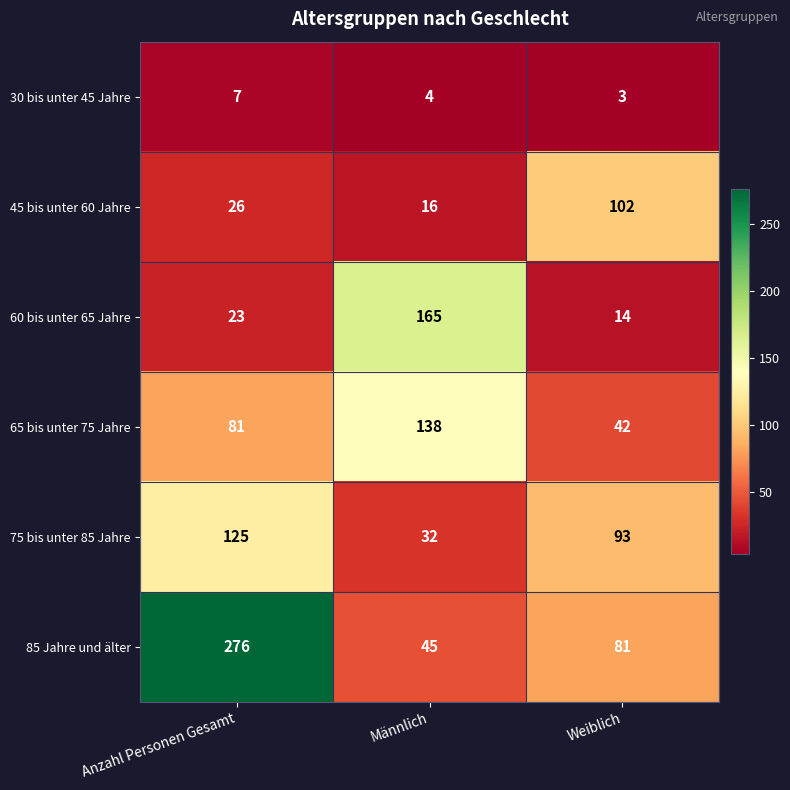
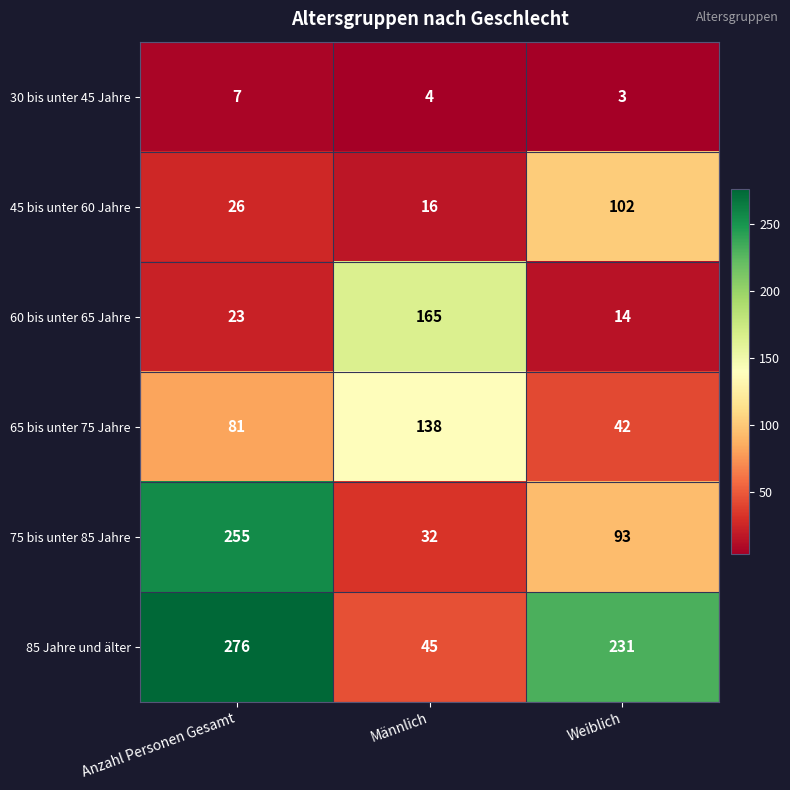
  {
    "30 bis unter 45 Jahre": {
      "Anzahl Personen Gesamt": 7,
      "Männlich": 4,
      "Weiblich": 3
    },
    "45 bis unter 60 Jahre": {
      "Anzahl Personen Gesamt": 26,
      "Männlich": 16,
      "Weiblich": 102
    },
    "60 bis unter 65 Jahre": {
      "Anzahl Personen Gesamt": 23,
      "Männlich": 165,
      "Weiblich": 14
    },
    "65 bis unter 75 Jahre": {
      "Anzahl Personen Gesamt": 81,
      "Männlich": 138,
      "Weiblich": 42
    },
    "75 bis unter 85 Jahre": {
-     "Anzahl Personen Gesamt": 125,
+     "Anzahl Personen Gesamt": 255,
      "Männlich": 32,
      "Weiblich": 93
    },
    "85 Jahre und älter": {
      "Anzahl Personen Gesamt": 276,
      "Männlich": 45,
-     "Weiblich": 81
+     "Weiblich": 231
    }
  }
